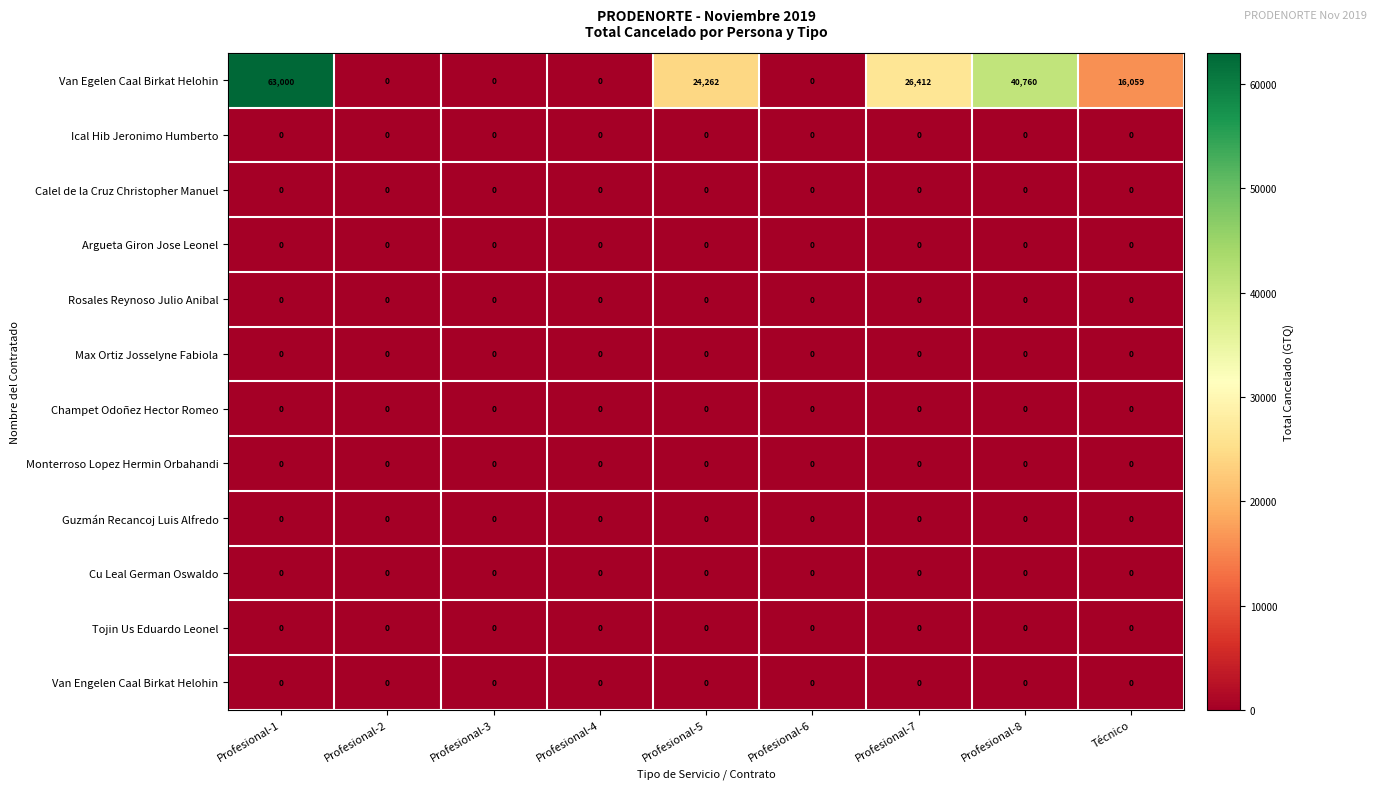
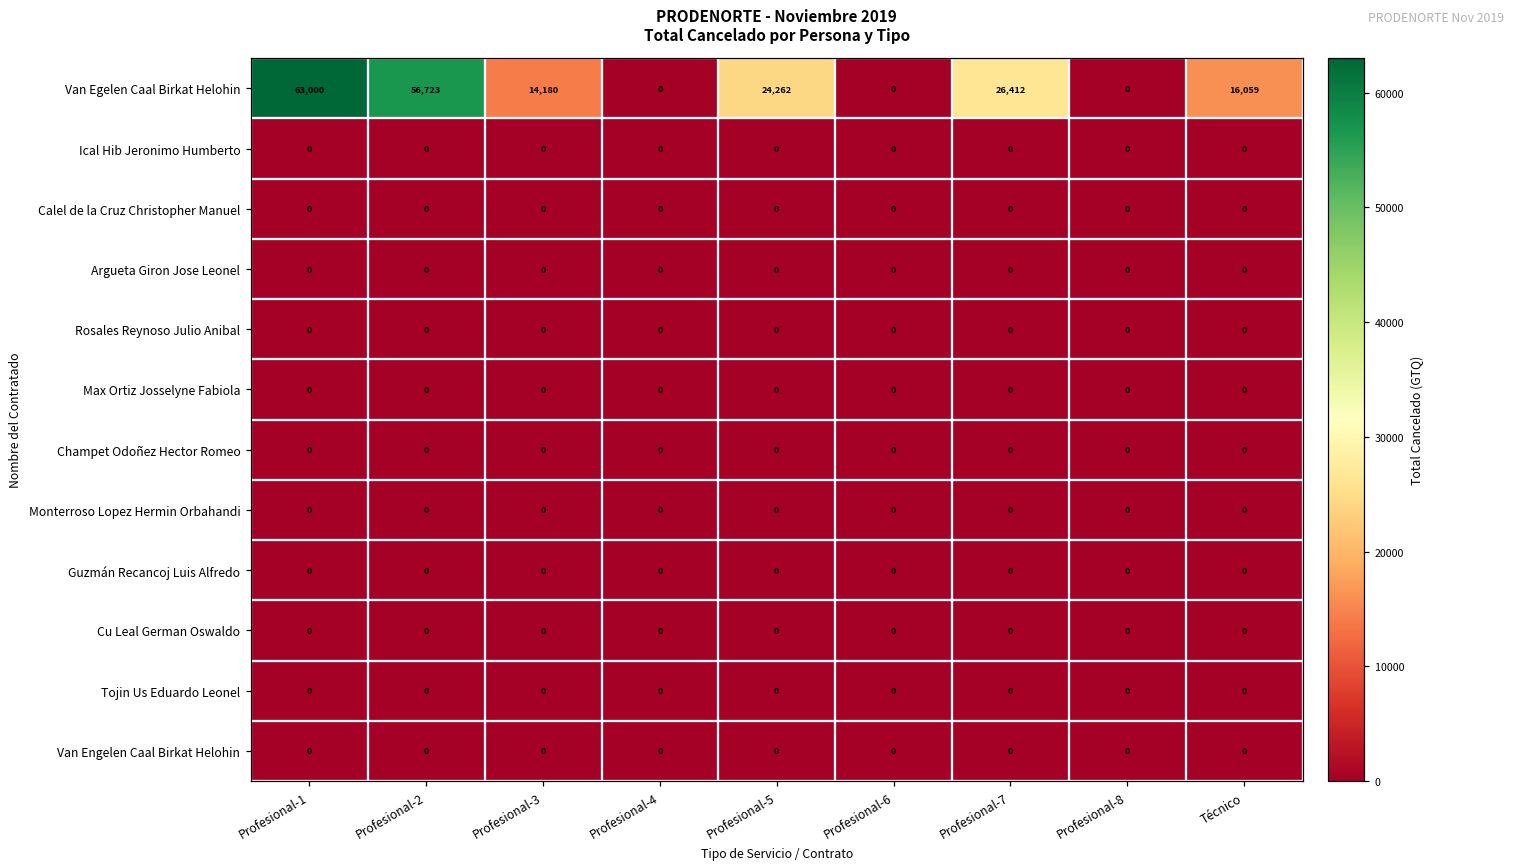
  {
    "Van Egelen Caal Birkat Helohin": {
      "Profesional-1": "63,000",
-     "Profesional-2": "0",
-     "Profesional-3": "0",
+     "Profesional-2": "56,723",
+     "Profesional-3": "14,180",
      "Profesional-4": "0",
      "Profesional-5": "24,262",
      "Profesional-6": "0",
      "Profesional-7": "26,412",
-     "Profesional-8": "40,760",
+     "Profesional-8": "0",
      "Técnico": "16,059"
    },
    "Ical Hib Jeronimo Humberto": {
      "Profesional-1": "0",
      "Profesional-2": "0",
      "Profesional-3": "0",
      "Profesional-4": "0",
      "Profesional-5": "0",
      "Profesional-6": "0",
      "Profesional-7": "0",
      "Profesional-8": "0",
      "Técnico": "0"
    },
    "Calel de la Cruz Christopher Manuel": {
      "Profesional-1": "0",
      "Profesional-2": "0",
      "Profesional-3": "0",
      "Profesional-4": "0",
      "Profesional-5": "0",
      "Profesional-6": "0",
      "Profesional-7": "0",
      "Profesional-8": "0",
      "Técnico": "0"
    },
    "Argueta Giron Jose Leonel": {
      "Profesional-1": "0",
      "Profesional-2": "0",
      "Profesional-3": "0",
      "Profesional-4": "0",
      "Profesional-5": "0",
      "Profesional-6": "0",
      "Profesional-7": "0",
      "Profesional-8": "0",
      "Técnico": "0"
    },
    "Rosales Reynoso Julio Anibal": {
      "Profesional-1": "0",
      "Profesional-2": "0",
      "Profesional-3": "0",
      "Profesional-4": "0",
      "Profesional-5": "0",
      "Profesional-6": "0",
      "Profesional-7": "0",
      "Profesional-8": "0",
      "Técnico": "0"
    },
    "Max Ortiz Josselyne Fabiola": {
      "Profesional-1": "0",
      "Profesional-2": "0",
      "Profesional-3": "0",
      "Profesional-4": "0",
      "Profesional-5": "0",
      "Profesional-6": "0",
      "Profesional-7": "0",
      "Profesional-8": "0",
      "Técnico": "0"
    },
    "Champet Odoñez Hector Romeo": {
      "Profesional-1": "0",
      "Profesional-2": "0",
      "Profesional-3": "0",
      "Profesional-4": "0",
      "Profesional-5": "0",
      "Profesional-6": "0",
      "Profesional-7": "0",
      "Profesional-8": "0",
      "Técnico": "0"
    },
    "Monterroso Lopez Hermin Orbahandi": {
      "Profesional-1": "0",
      "Profesional-2": "0",
      "Profesional-3": "0",
      "Profesional-4": "0",
      "Profesional-5": "0",
      "Profesional-6": "0",
      "Profesional-7": "0",
      "Profesional-8": "0",
      "Técnico": "0"
    },
    "Guzmán Recancoj Luis Alfredo": {
      "Profesional-1": "0",
      "Profesional-2": "0",
      "Profesional-3": "0",
      "Profesional-4": "0",
      "Profesional-5": "0",
      "Profesional-6": "0",
      "Profesional-7": "0",
      "Profesional-8": "0",
      "Técnico": "0"
    },
    "Cu Leal German Oswaldo": {
      "Profesional-1": "0",
      "Profesional-2": "0",
      "Profesional-3": "0",
      "Profesional-4": "0",
      "Profesional-5": "0",
      "Profesional-6": "0",
      "Profesional-7": "0",
      "Profesional-8": "0",
      "Técnico": "0"
    },
    "Tojin Us Eduardo Leonel": {
      "Profesional-1": "0",
      "Profesional-2": "0",
      "Profesional-3": "0",
      "Profesional-4": "0",
      "Profesional-5": "0",
      "Profesional-6": "0",
      "Profesional-7": "0",
      "Profesional-8": "0",
      "Técnico": "0"
    },
    "Van Engelen Caal Birkat Helohin": {
      "Profesional-1": "0",
      "Profesional-2": "0",
      "Profesional-3": "0",
      "Profesional-4": "0",
      "Profesional-5": "0",
      "Profesional-6": "0",
      "Profesional-7": "0",
      "Profesional-8": "0",
      "Técnico": "0"
    }
  }
